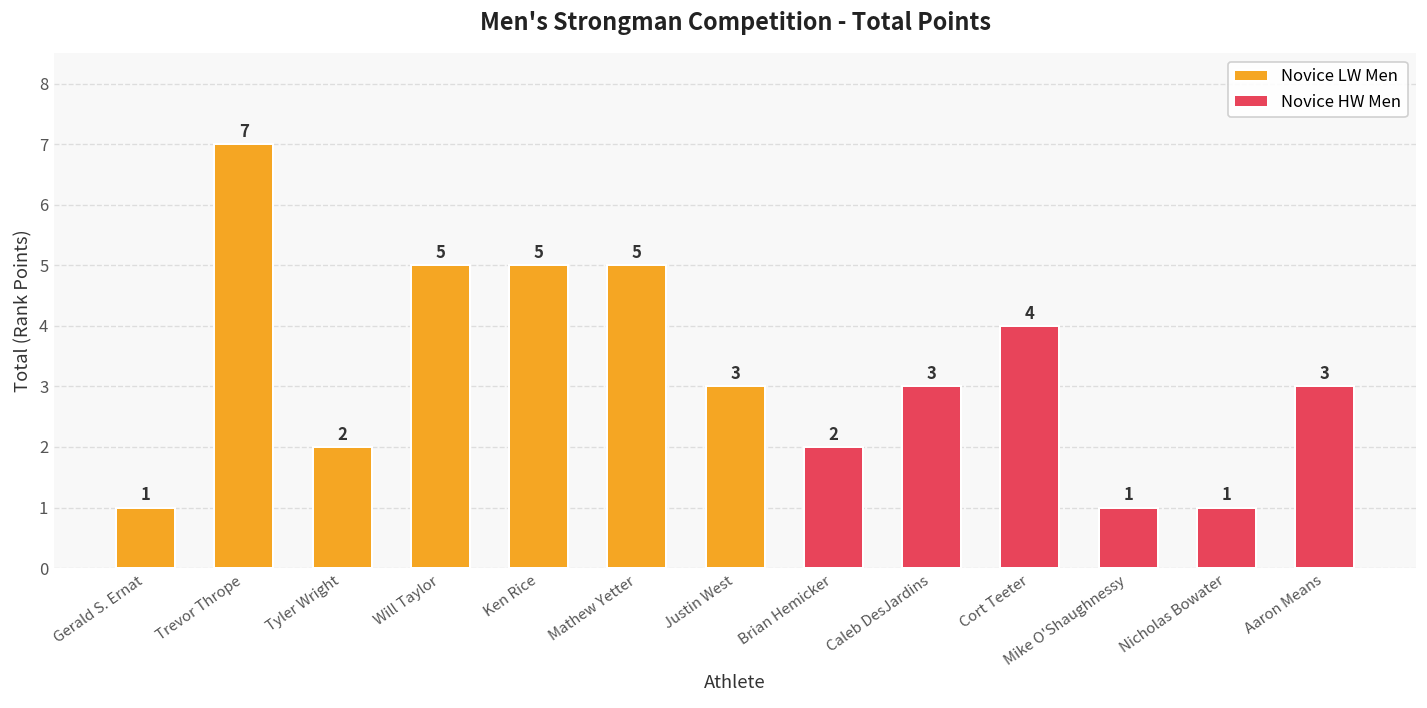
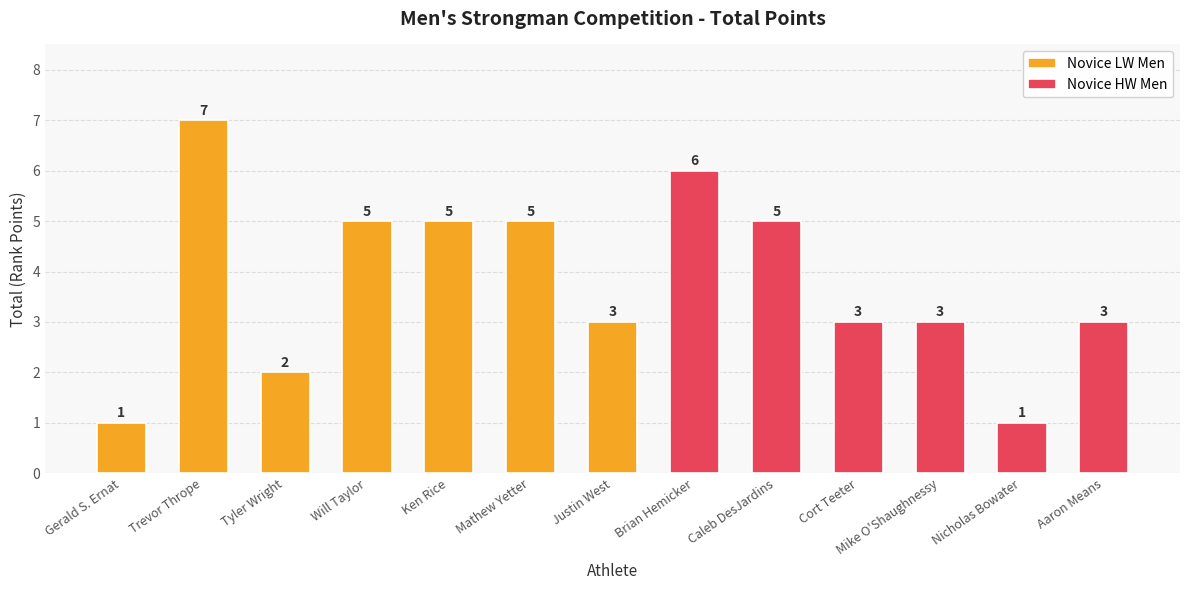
  {
    "Novice LW Men": {
      "Gerald S. Ernat": 1,
      "Trevor Thrope": 7,
      "Tyler Wright": 2,
      "Will Taylor": 5,
      "Ken Rice": 5,
      "Mathew Yetter": 5,
      "Justin West": 3
    },
    "Novice HW Men": {
-     "Brian Hemicker": 2,
-     "Caleb DesJardins": 3,
-     "Cort Teeter": 4,
-     "Mike O'Shaughnessy": 1,
+     "Brian Hemicker": 6,
+     "Caleb DesJardins": 5,
+     "Cort Teeter": 3,
+     "Mike O'Shaughnessy": 3,
      "Nicholas Bowater": 1,
      "Aaron Means": 3
    }
  }
